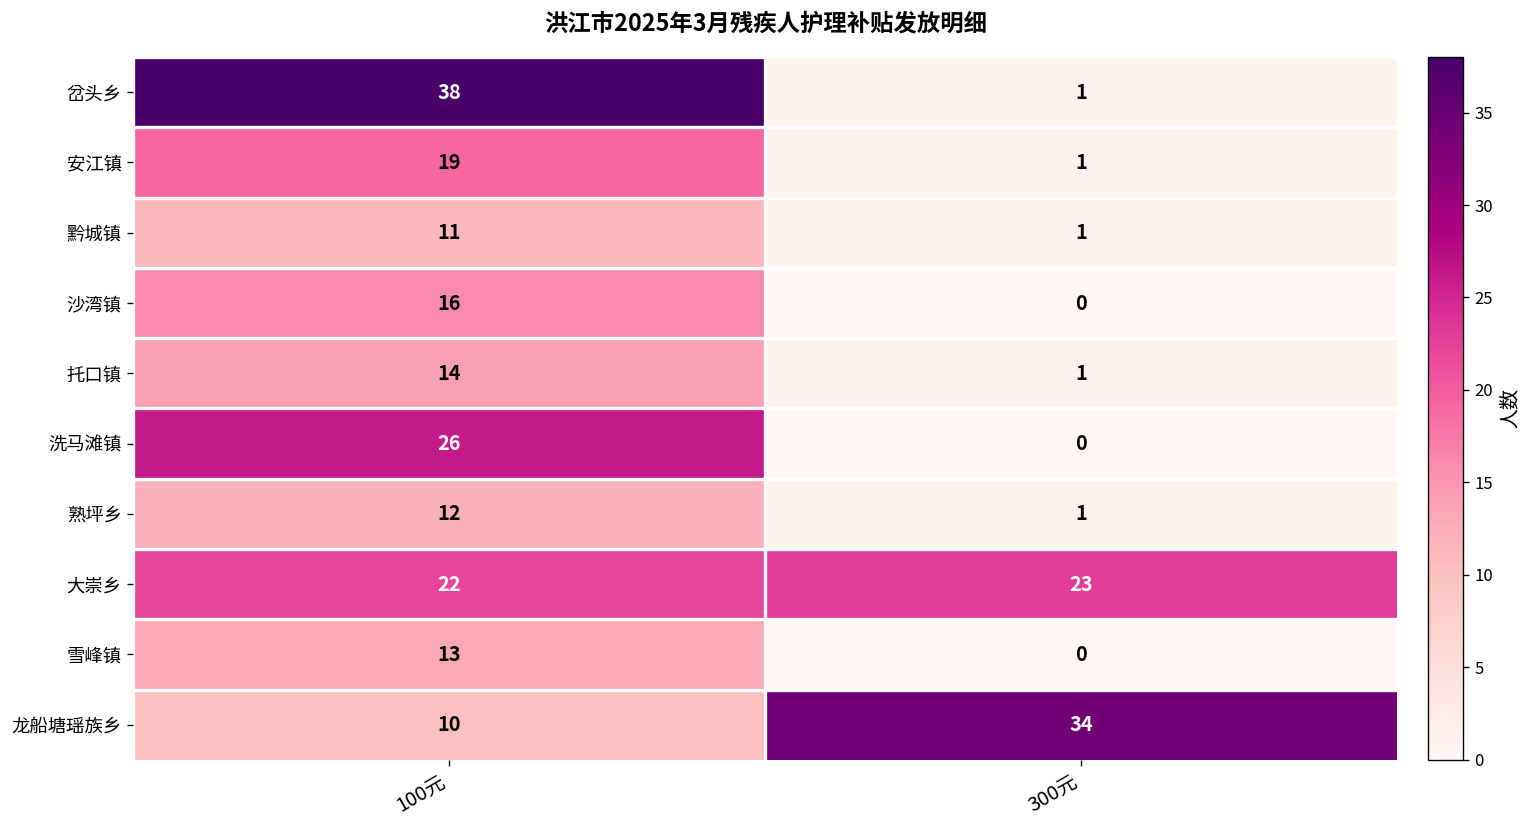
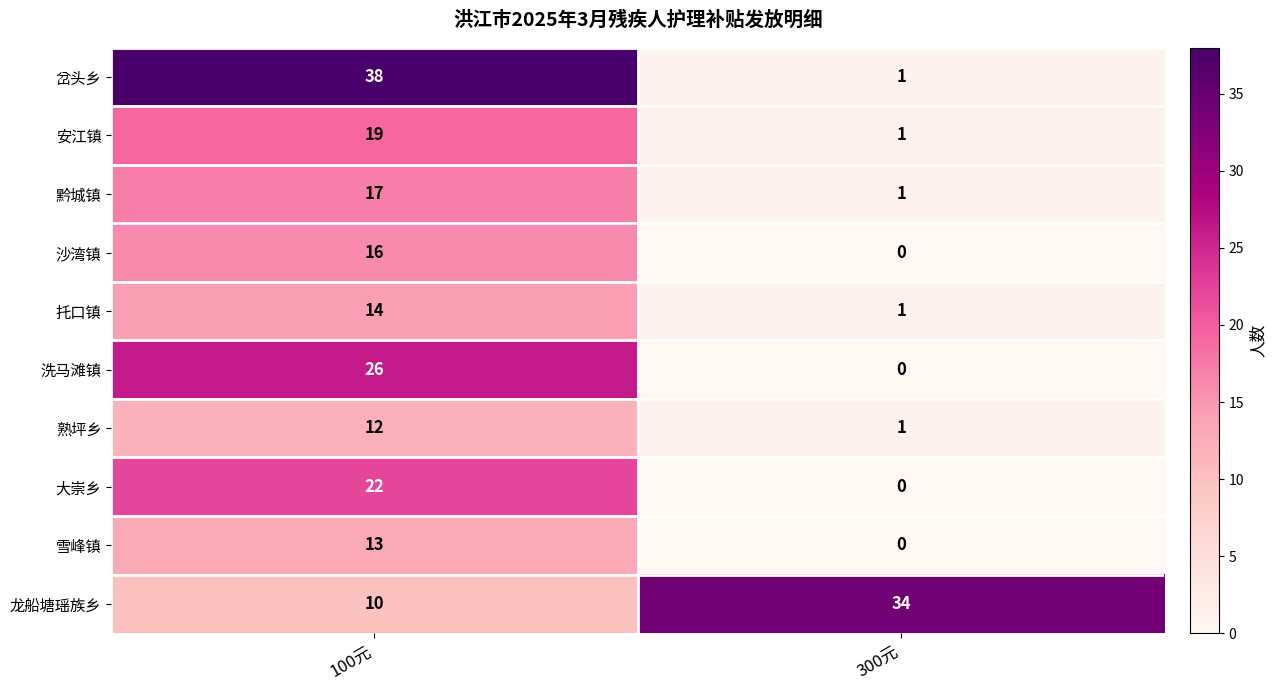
  {
    "岔头乡": {
      "100元": 38,
      "300元": 1
    },
    "安江镇": {
      "100元": 19,
      "300元": 1
    },
    "黔城镇": {
-     "100元": 11,
+     "100元": 17,
      "300元": 1
    },
    "沙湾镇": {
      "100元": 16,
      "300元": 0
    },
    "托口镇": {
      "100元": 14,
      "300元": 1
    },
    "洗马滩镇": {
      "100元": 26,
      "300元": 0
    },
    "熟坪乡": {
      "100元": 12,
      "300元": 1
    },
    "大崇乡": {
      "100元": 22,
-     "300元": 23
+     "300元": 0
    },
    "雪峰镇": {
      "100元": 13,
      "300元": 0
    },
    "龙船塘瑶族乡": {
      "100元": 10,
      "300元": 34
    }
  }
